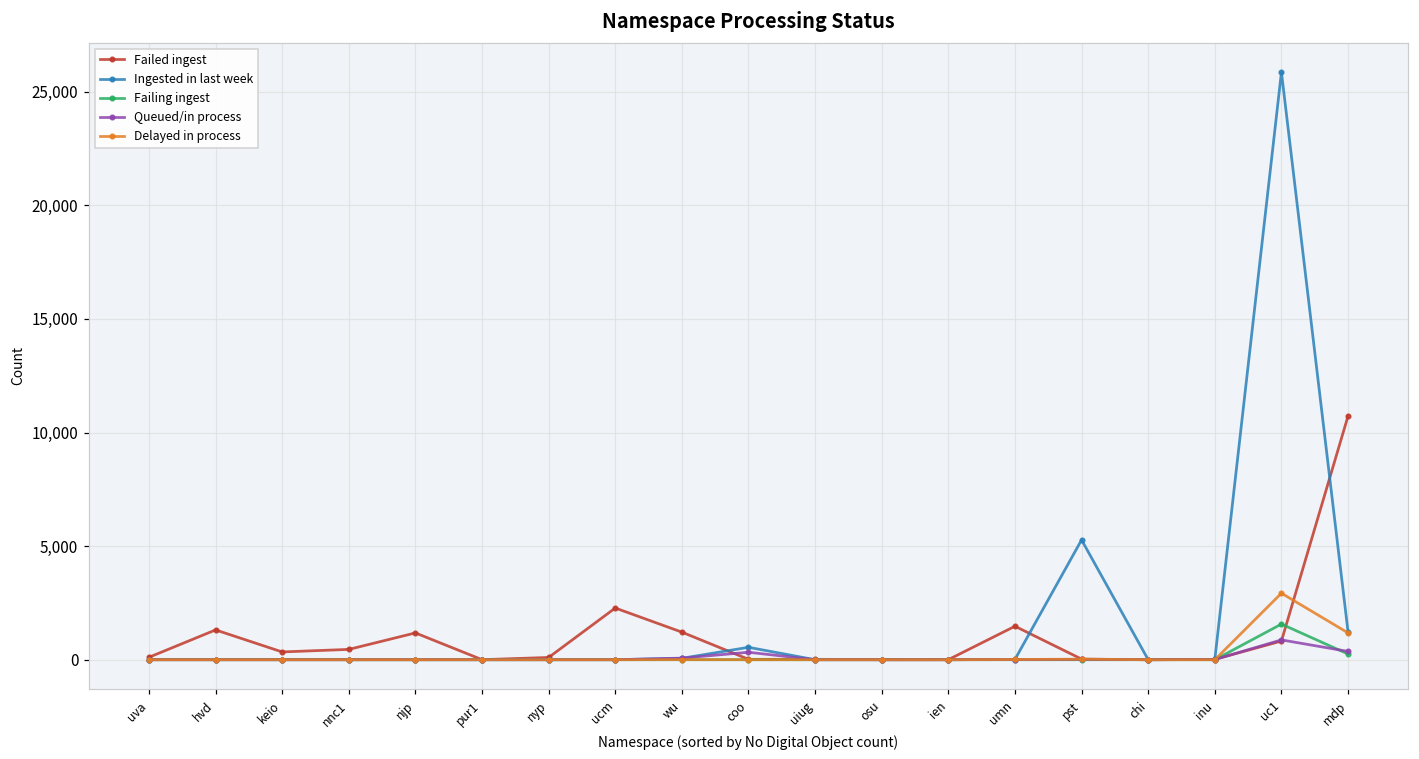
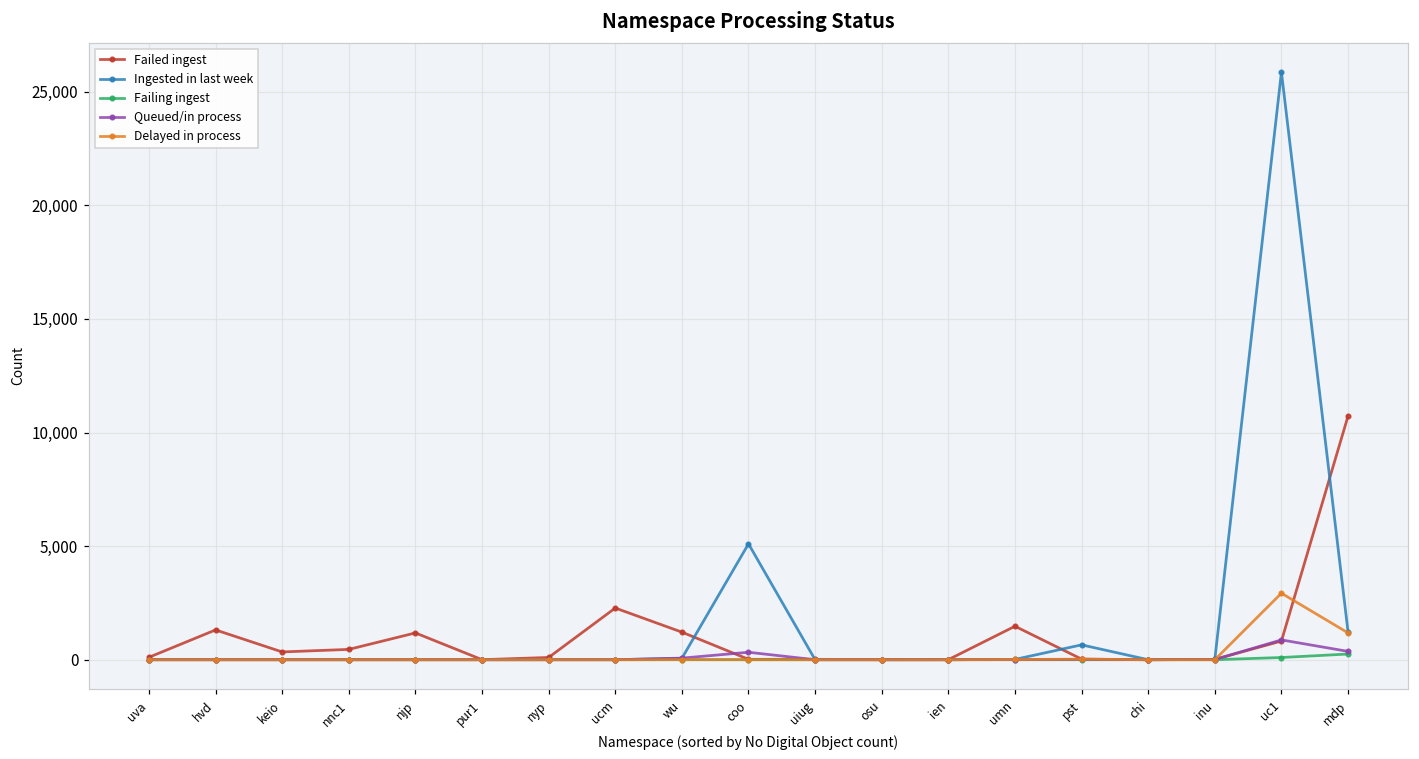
  {
    "Failed ingest": {
      "hvd": "1,300",
      "keio": "300",
      "nnc1": "500",
      "njp": "1,200",
      "ucm": "2,300",
      "wu": "1,200",
      "umn": "1,500",
      "mdp": "10,700"
    },
    "Ingested in last week": {
-     "coo": "500",
-     "pst": "5,300",
+     "coo": "5,100",
+     "pst": "700",
      "uc1": "25,900"
    },
    "Failing ingest": {
-     "uc1": "1,600"
+     "uc1": "100"
    },
    "Queued/in process": {
      "coo": "300"
    },
    "Delayed in process": {
      "uc1": "2,900"
    }
  }
